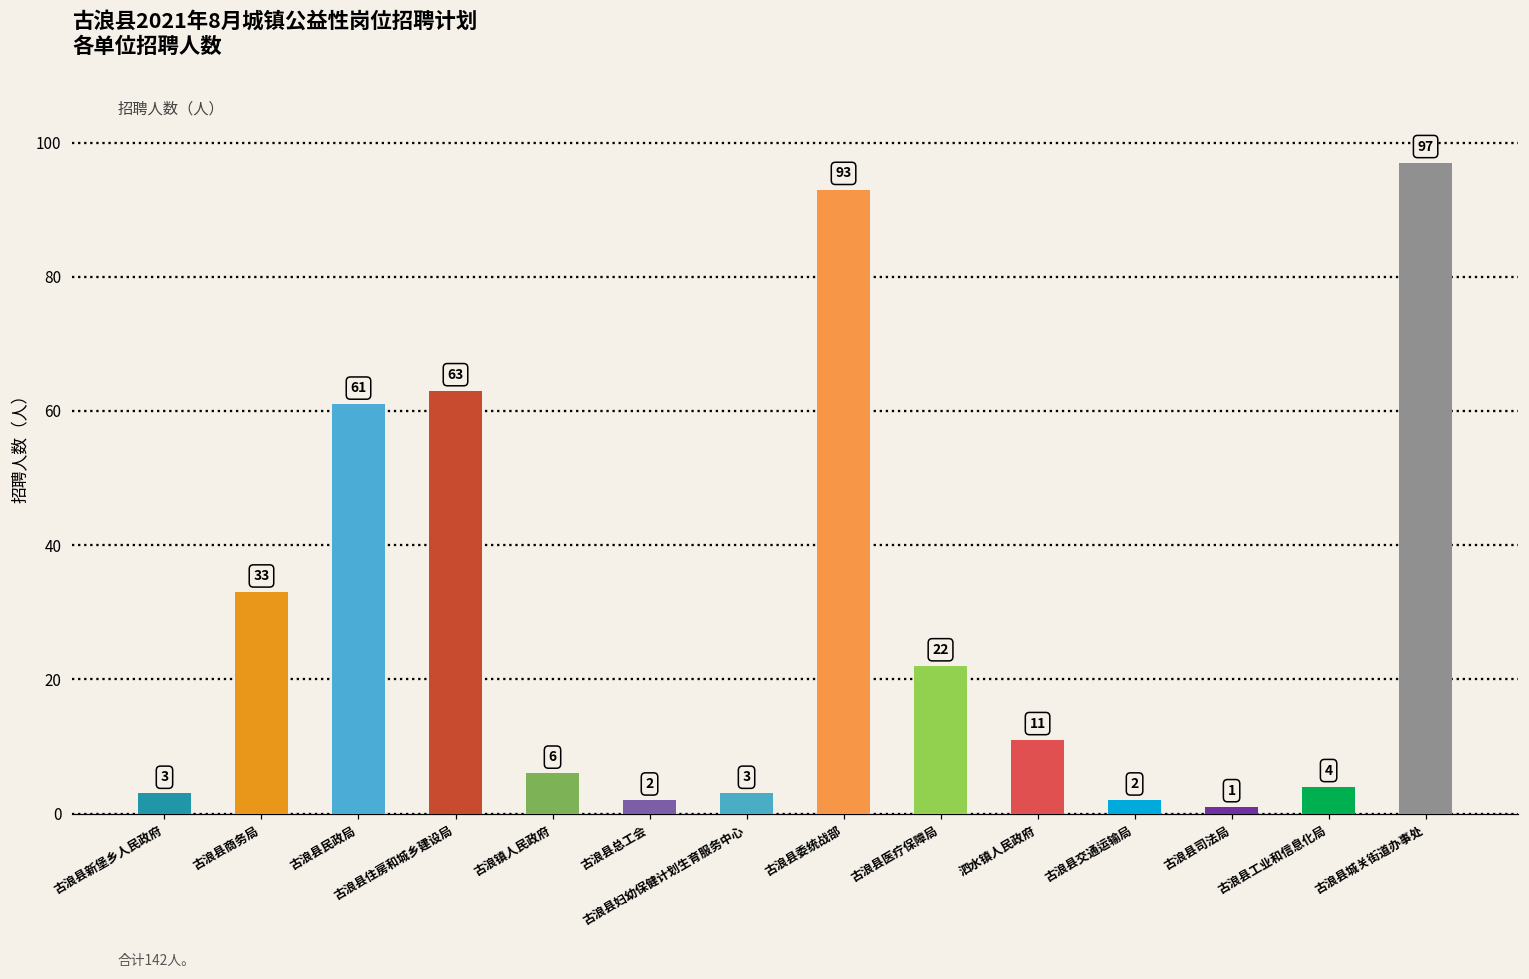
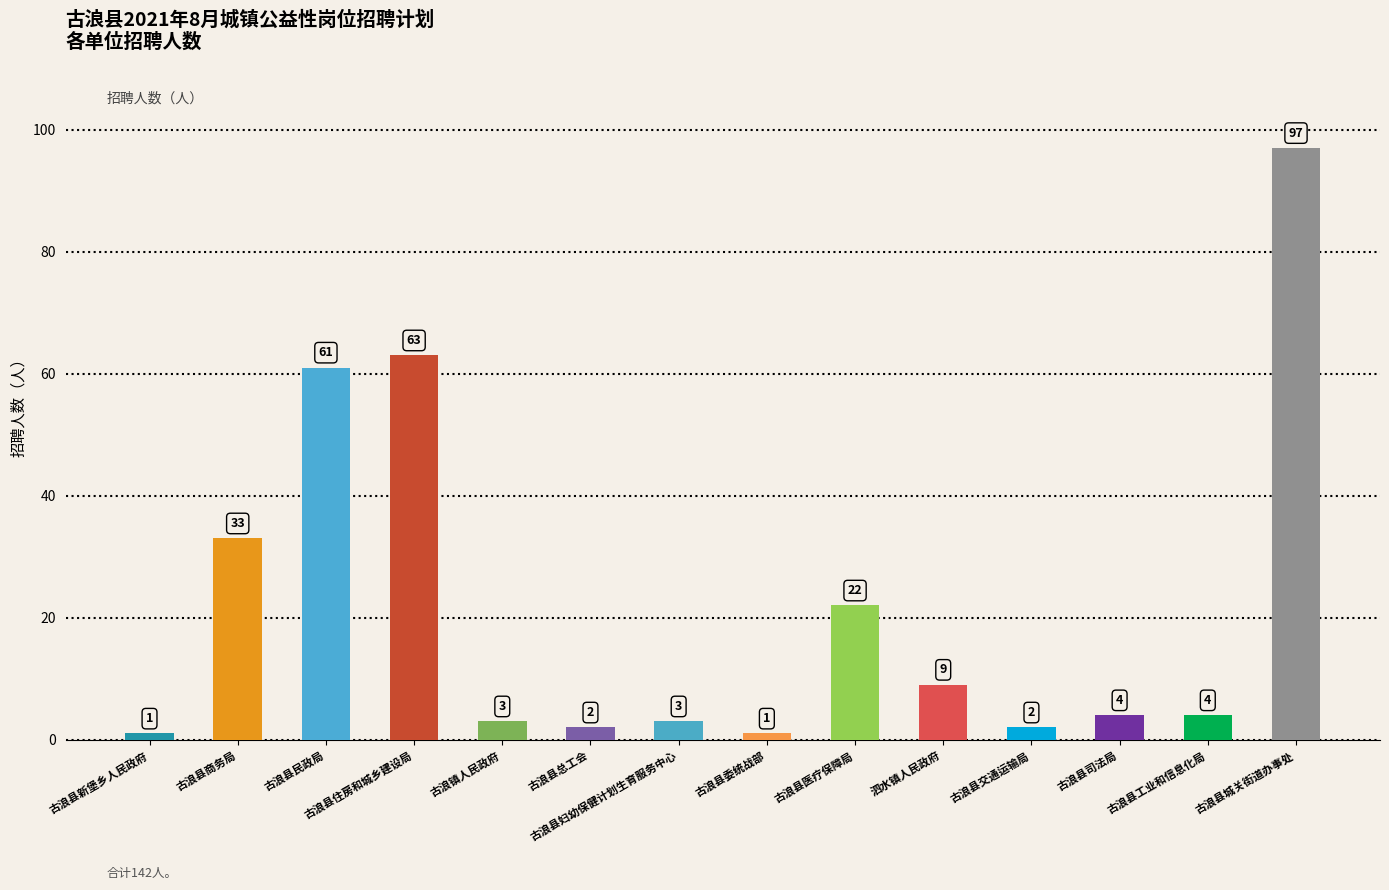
  {
-   "古浪县新堡乡人民政府": 3,
-   "古浪镇人民政府": 6,
-   "古浪县委统战部": 93,
-   "泗水镇人民政府": 11,
-   "古浪县司法局": 1
+   "古浪县新堡乡人民政府": 1,
+   "古浪镇人民政府": 3,
+   "古浪县委统战部": 1,
+   "泗水镇人民政府": 9,
+   "古浪县司法局": 4
  }
